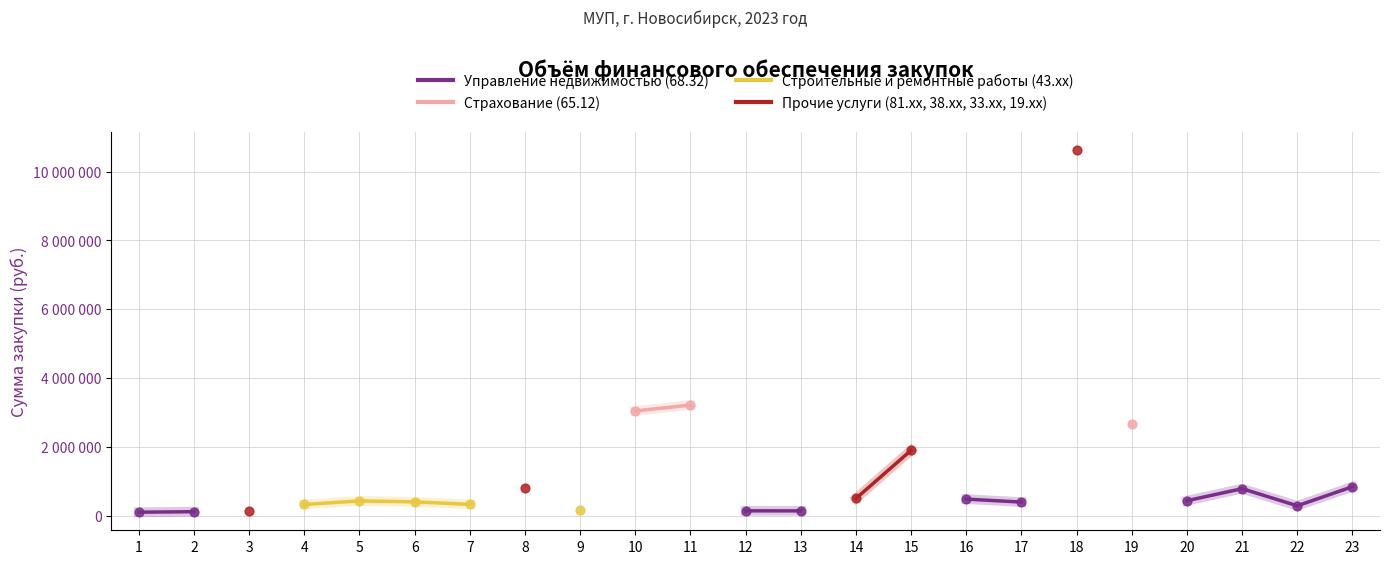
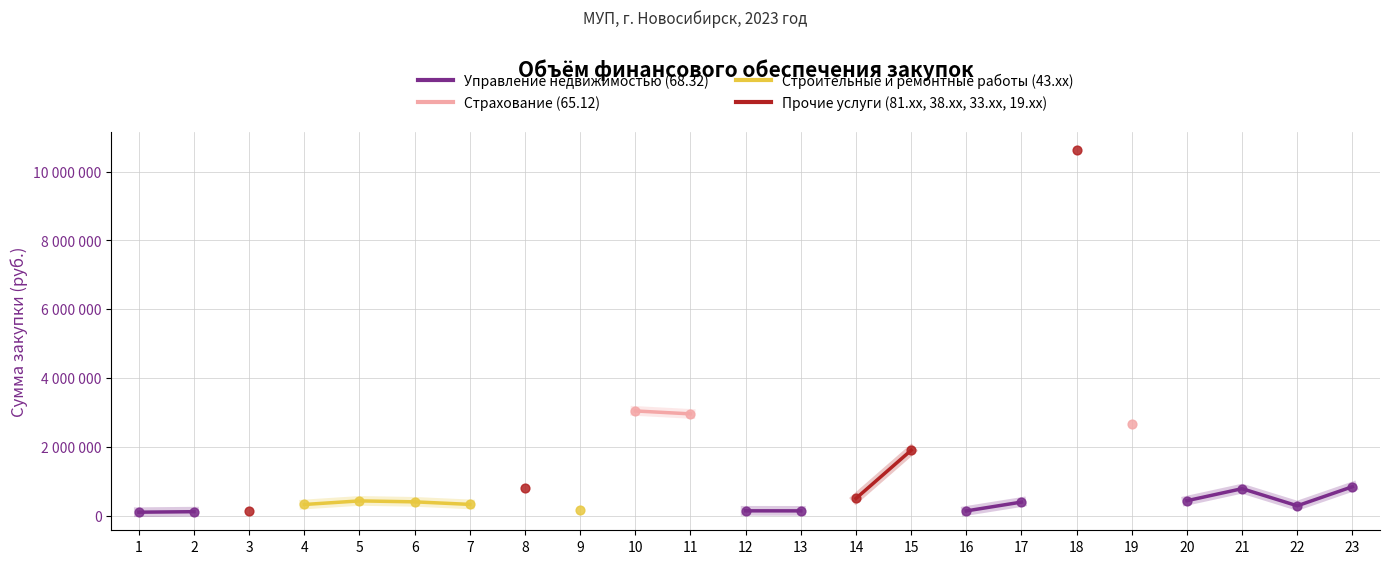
  {
    "Управление недвижимостью (68.32)": {
      "1": 100000,
      "2": 100000,
      "12": 100000,
      "13": 100000,
-     "16": 500000,
+     "16": 100000,
      "17": 400000,
      "20": 400000,
      "21": 800000,
      "22": 300000,
      "23": 800000
    },
    "Страхование (65.12)": {
      "10": 3000000,
-     "11": 3200000,
+     "11": 3000000,
      "19": 2700000
    },
    "Строительные и ремонтные работы (43.xx)": {
      "4": 300000,
      "5": 400000,
      "6": 400000,
      "7": 300000,
      "9": 200000
    },
    "Прочие услуги (81.xx, 38.xx, 33.xx, 19.xx)": {
      "3": 100000,
      "8": 800000,
      "14": 500000,
      "15": 1900000,
      "18": 10600000
    }
  }
